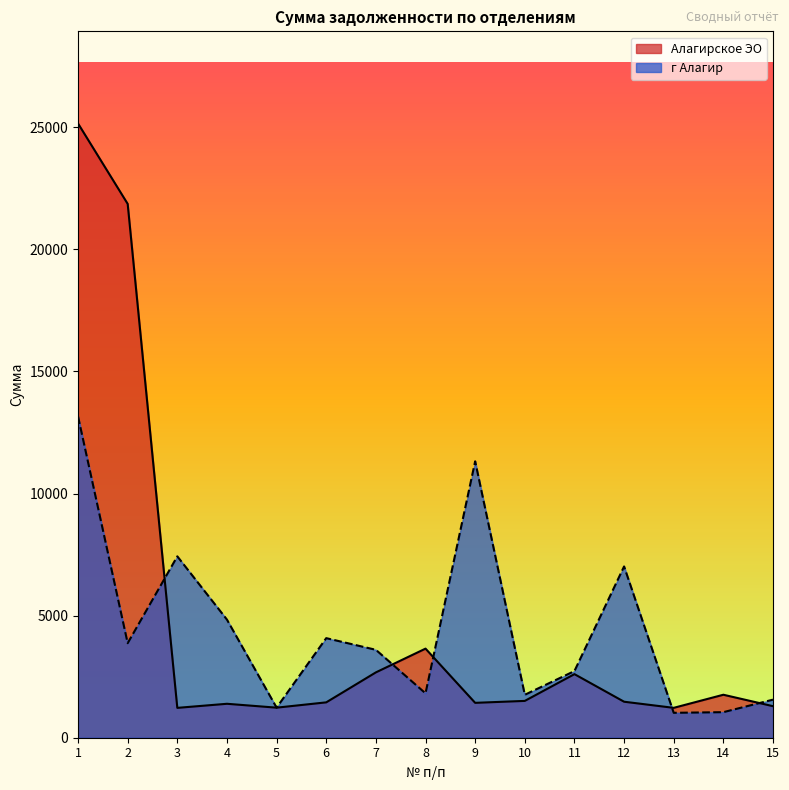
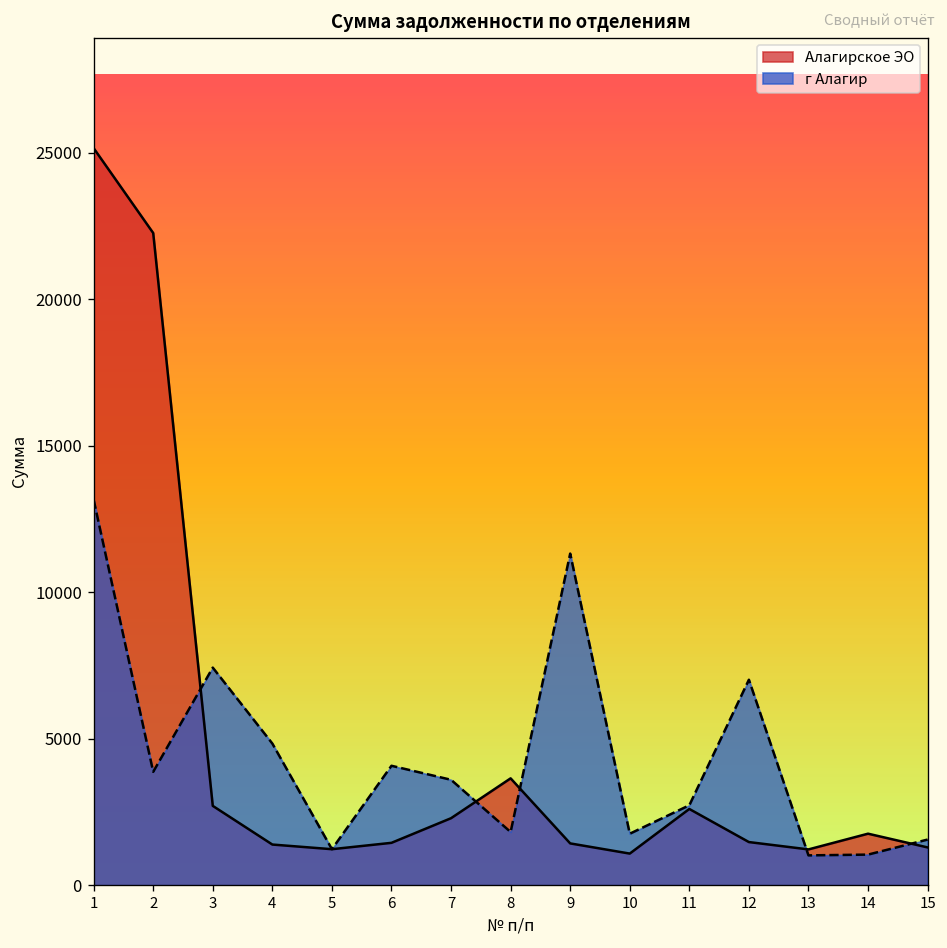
  {
    "Алагирское ЭО": {
      "1": 25200,
-     "2": 21900,
-     "3": 1200,
+     "2": 22300,
+     "3": 2700,
      "4": 1400,
      "6": 1400,
-     "7": 2700,
+     "7": 2300,
      "8": 3600,
      "9": 1400,
-     "10": 1500,
+     "10": 1100,
      "11": 2600,
      "12": 1500,
      "13": 1200,
      "14": 1800,
      "15": 1300
    },
    "г Алагир": {
      "1": 13200,
      "2": 3900,
      "3": 7400,
      "4": 4800,
      "6": 4100,
      "7": 3600,
      "8": 1800,
      "9": 11300,
      "10": 1800,
      "11": 2700,
      "12": 7000,
      "13": 1000,
      "14": 1000,
      "15": 1600
    }
  }
